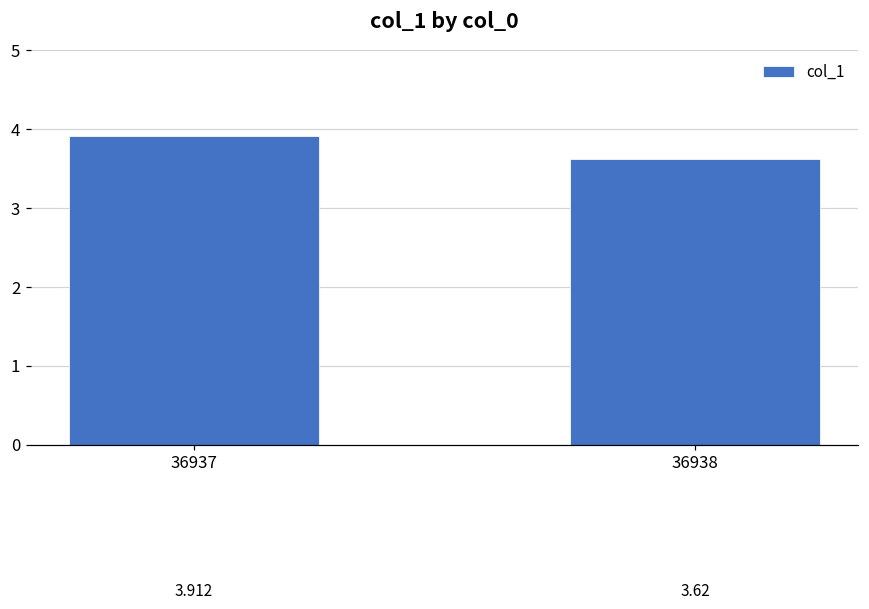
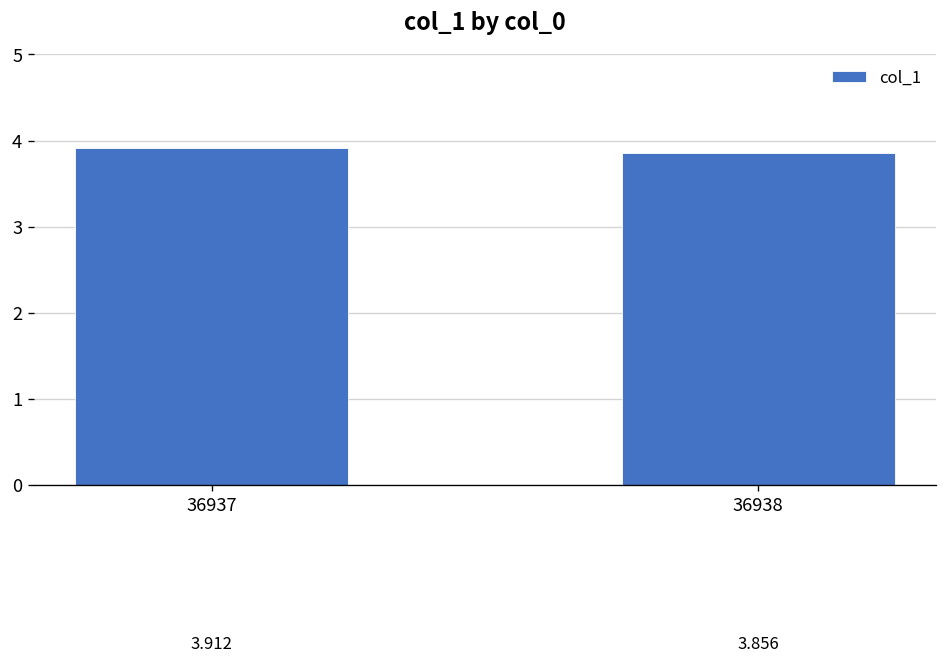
  {
-   "36938": 3.62
+   "36938": 3.856
  }
